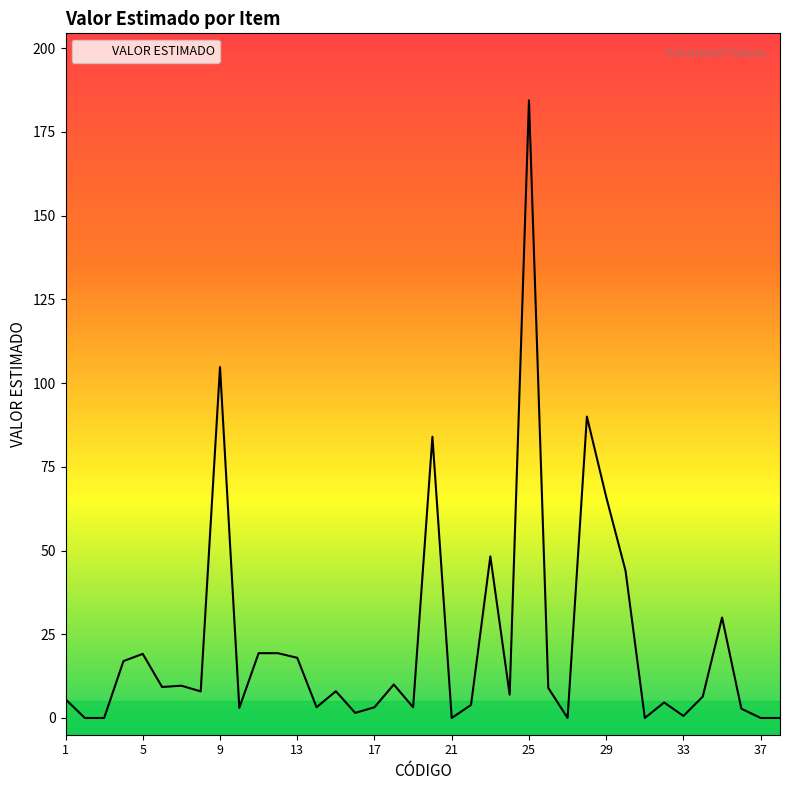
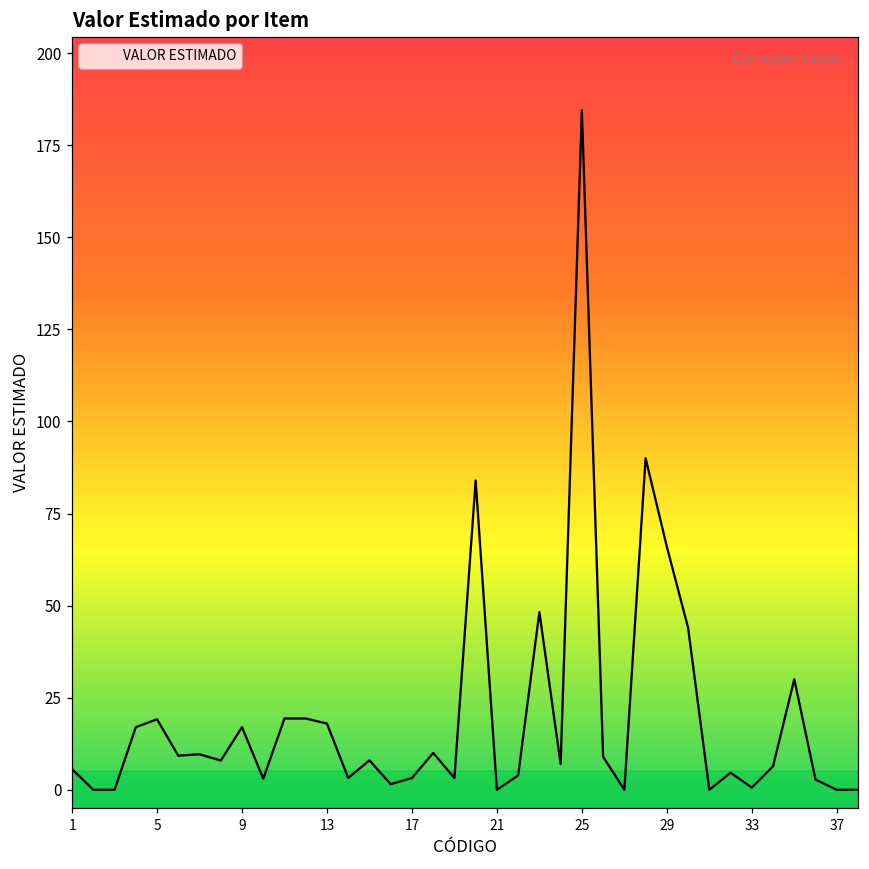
  {
    "1": 6,
    "5": 19,
-   "9": 105,
+   "9": 17,
    "13": 18,
    "25": 184,
    "29": 66
  }
